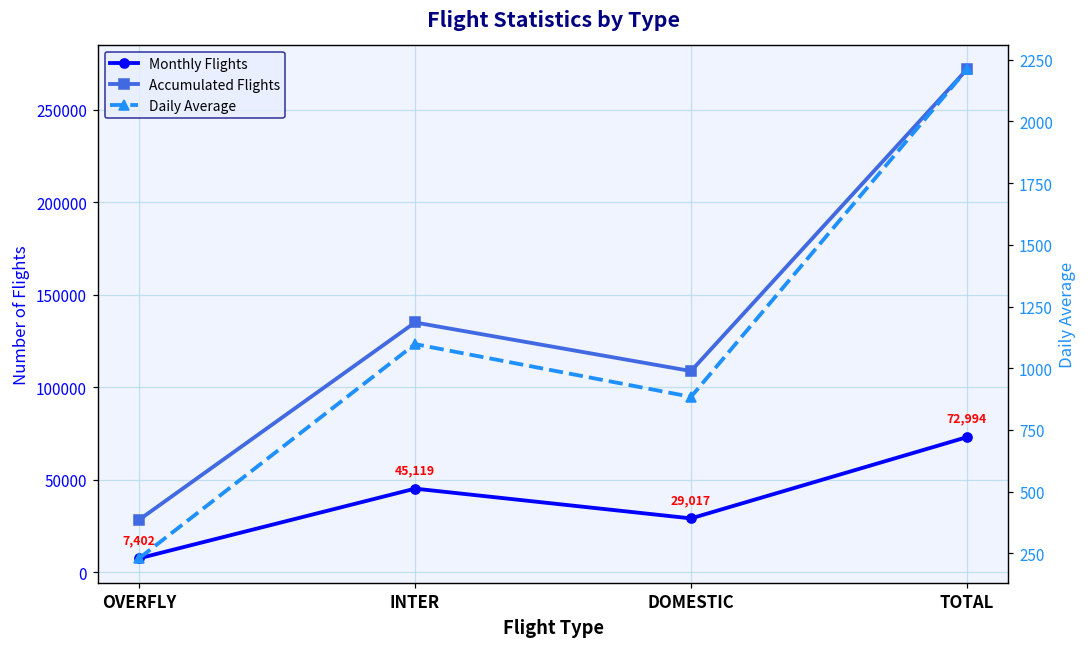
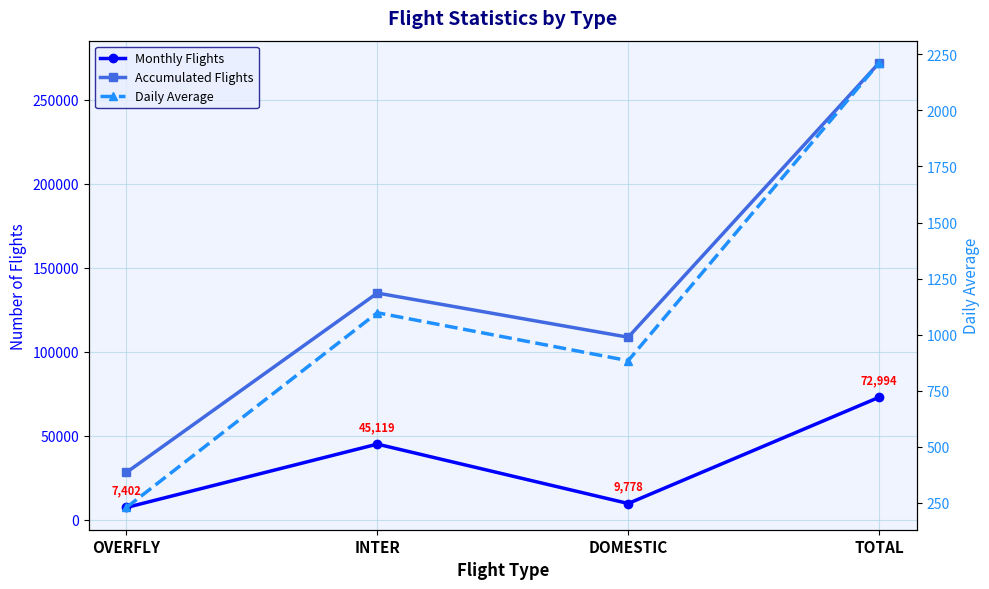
  {
    "Monthly Flights": {
      "OVERFLY": "7,402",
      "INTER": "45,119",
-     "DOMESTIC": "29,017",
+     "DOMESTIC": "9,778",
      "TOTAL": "72,994"
    }
  }
